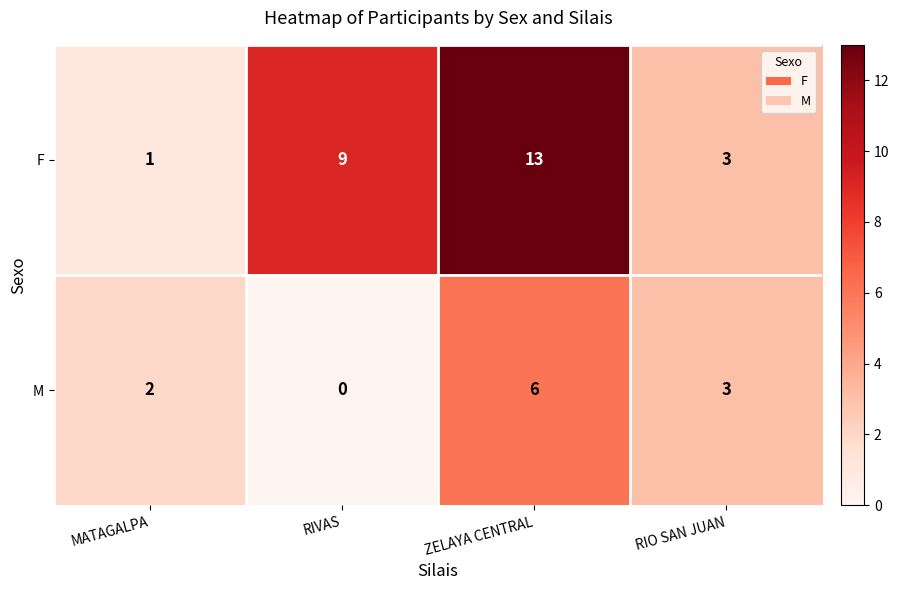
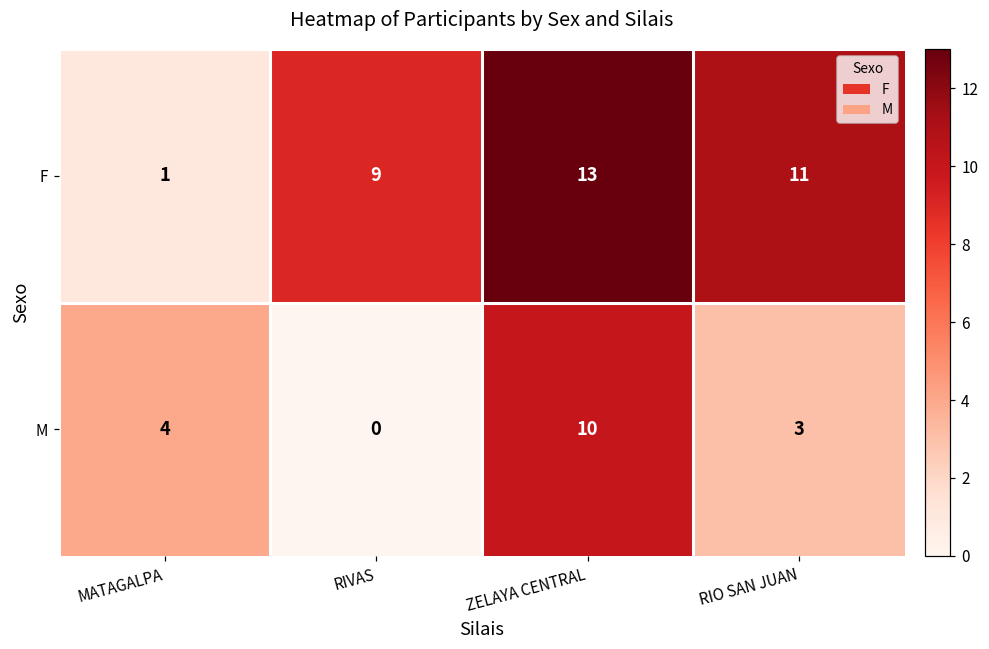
  {
    "F": {
      "MATAGALPA": 1,
      "RIVAS": 9,
      "ZELAYA CENTRAL": 13,
-     "RIO SAN JUAN": 3
+     "RIO SAN JUAN": 11
    },
    "M": {
-     "MATAGALPA": 2,
+     "MATAGALPA": 4,
      "RIVAS": 0,
-     "ZELAYA CENTRAL": 6,
+     "ZELAYA CENTRAL": 10,
      "RIO SAN JUAN": 3
    }
  }
